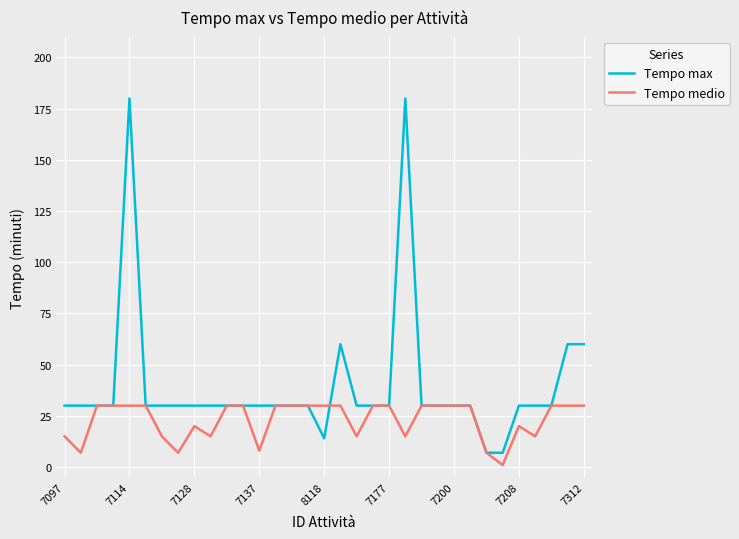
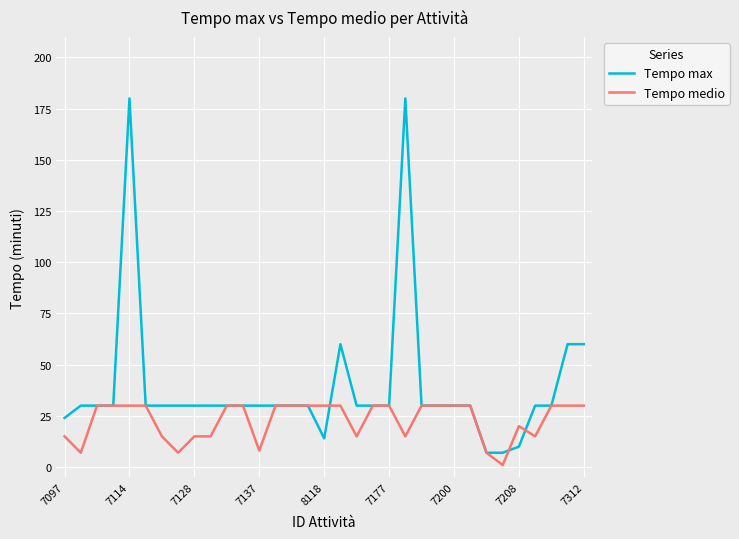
  {
    "Tempo max": {
-     "7097": 30,
+     "7097": 24,
      "7114": 180,
      "7128": 30,
      "7137": 30,
      "8118": 14,
-     "7208": 30,
+     "7208": 10,
      "7312": 60
    },
    "Tempo medio": {
      "7097": 15,
      "7114": 30,
-     "7128": 20,
+     "7128": 15,
      "7137": 8,
      "8118": 30,
      "7208": 20,
      "7312": 30
    }
  }
